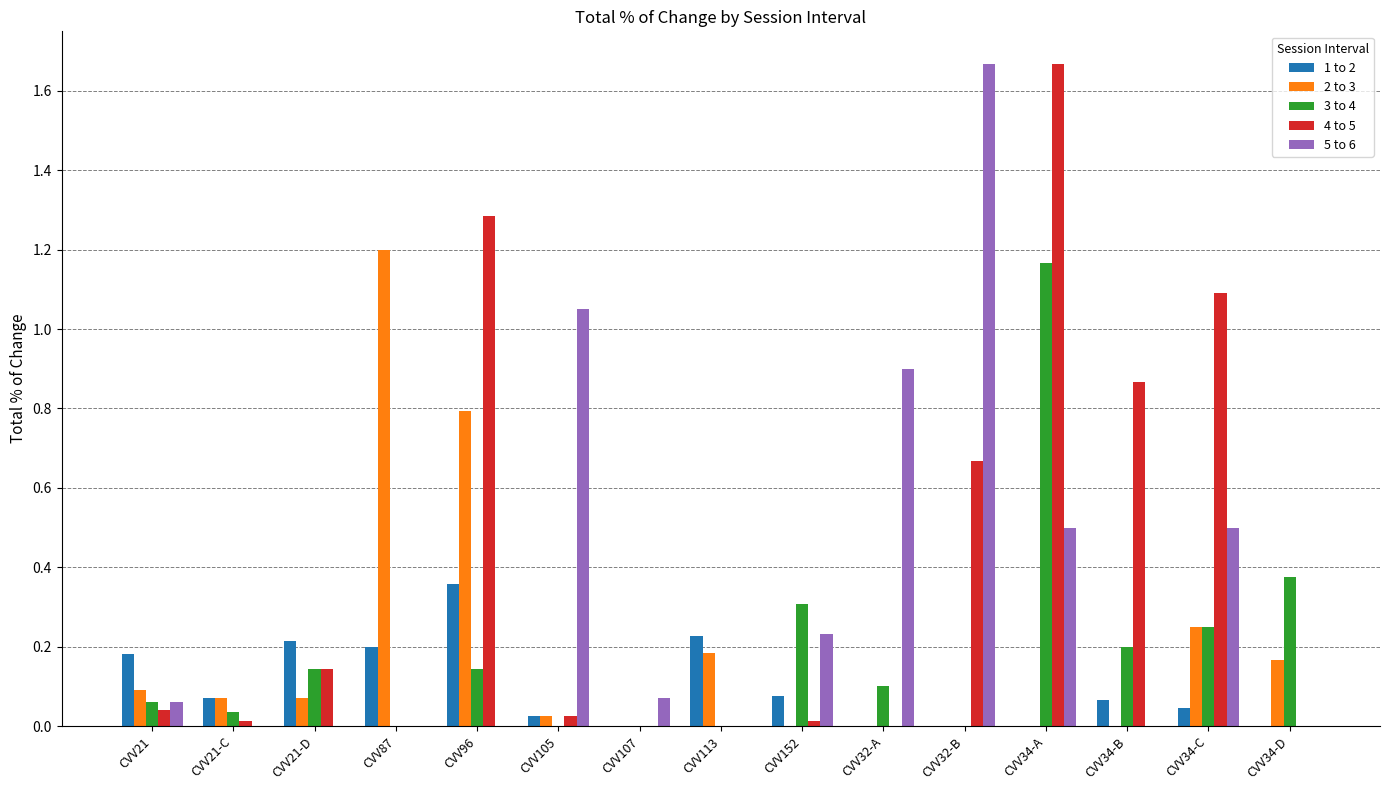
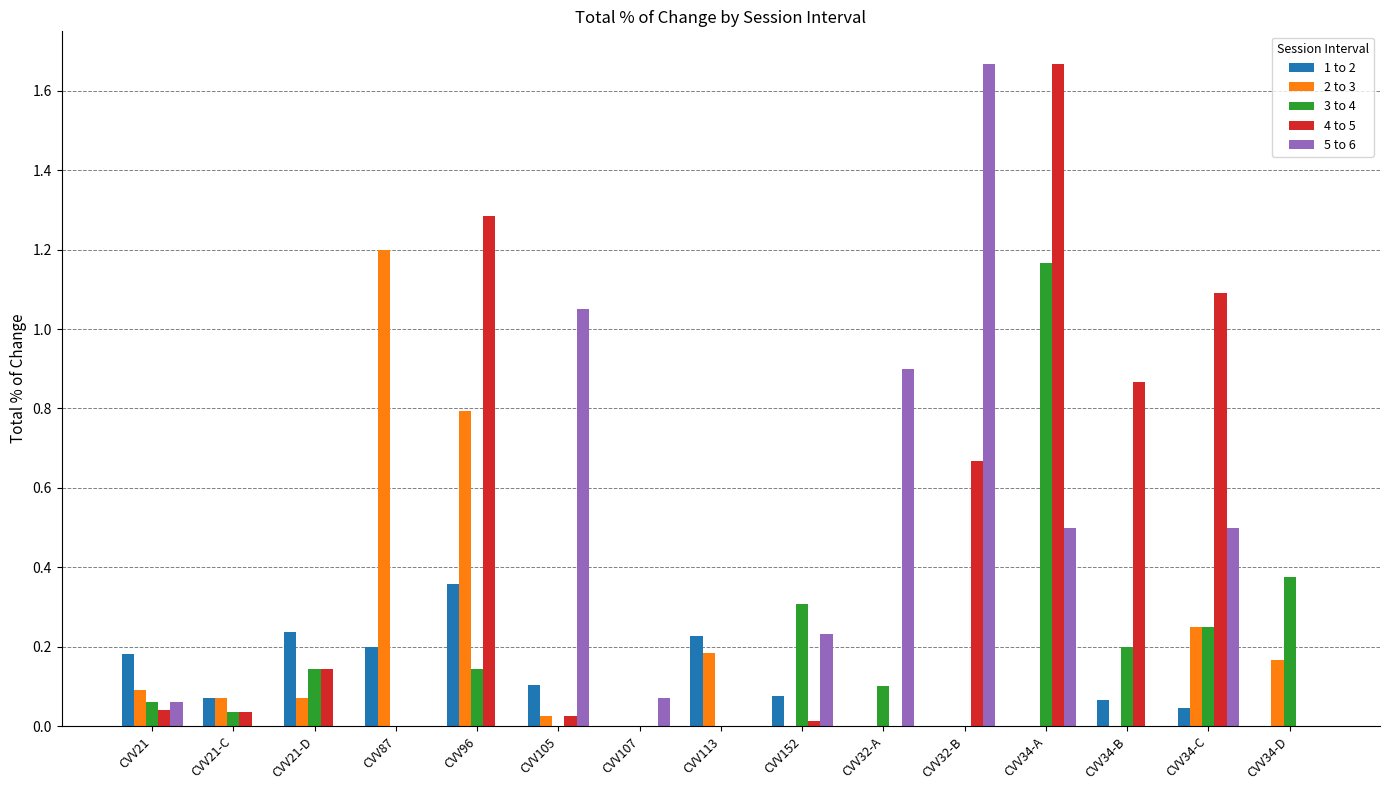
  {
    "1 to 2": {
      "CVV21": 0.18,
      "CVV21-C": 0.07,
-     "CVV21-D": 0.21,
+     "CVV21-D": 0.24,
      "CVV87": 0.20,
      "CVV96": 0.36,
-     "CVV105": 0.03,
+     "CVV105": 0.10,
      "CVV107": 0.00,
      "CVV113": 0.23,
      "CVV152": 0.08,
      "CVV32-A": 0.00,
      "CVV32-B": 0.00,
      "CVV34-A": 0.00,
      "CVV34-B": 0.07,
      "CVV34-C": 0.05,
      "CVV34-D": 0.00
    },
    "2 to 3": {
      "CVV21": 0.09,
      "CVV21-C": 0.07,
      "CVV21-D": 0.07,
      "CVV87": 1.20,
      "CVV96": 0.79,
      "CVV105": 0.03,
      "CVV107": 0.00,
      "CVV113": 0.18,
      "CVV152": 0.00,
      "CVV32-A": 0.00,
      "CVV32-B": 0.00,
      "CVV34-A": 0.00,
      "CVV34-B": 0.00,
      "CVV34-C": 0.25,
      "CVV34-D": 0.17
    },
    "3 to 4": {
      "CVV21": 0.06,
      "CVV21-C": 0.04,
      "CVV21-D": 0.14,
      "CVV87": 0.00,
      "CVV96": 0.14,
      "CVV105": 0.00,
      "CVV107": 0.00,
      "CVV113": 0.00,
      "CVV152": 0.31,
      "CVV32-A": 0.10,
      "CVV32-B": 0.00,
      "CVV34-A": 1.17,
      "CVV34-B": 0.20,
      "CVV34-C": 0.25,
      "CVV34-D": 0.38
    },
    "4 to 5": {
      "CVV21": 0.04,
-     "CVV21-C": 0.01,
+     "CVV21-C": 0.04,
      "CVV21-D": 0.14,
      "CVV87": 0.00,
      "CVV96": 1.29,
      "CVV105": 0.03,
      "CVV107": 0.00,
      "CVV113": 0.00,
      "CVV152": 0.01,
      "CVV32-A": 0.00,
      "CVV32-B": 0.67,
      "CVV34-A": 1.67,
      "CVV34-B": 0.87,
      "CVV34-C": 1.09,
      "CVV34-D": 0.00
    },
    "5 to 6": {
      "CVV21": 0.06,
      "CVV21-C": 0.00,
      "CVV21-D": 0.00,
      "CVV87": 0.00,
      "CVV96": 0.00,
      "CVV105": 1.05,
      "CVV107": 0.07,
      "CVV113": 0.00,
      "CVV152": 0.23,
      "CVV32-A": 0.90,
      "CVV32-B": 1.67,
      "CVV34-A": 0.50,
      "CVV34-B": 0.00,
      "CVV34-C": 0.50,
      "CVV34-D": 0.00
    }
  }
